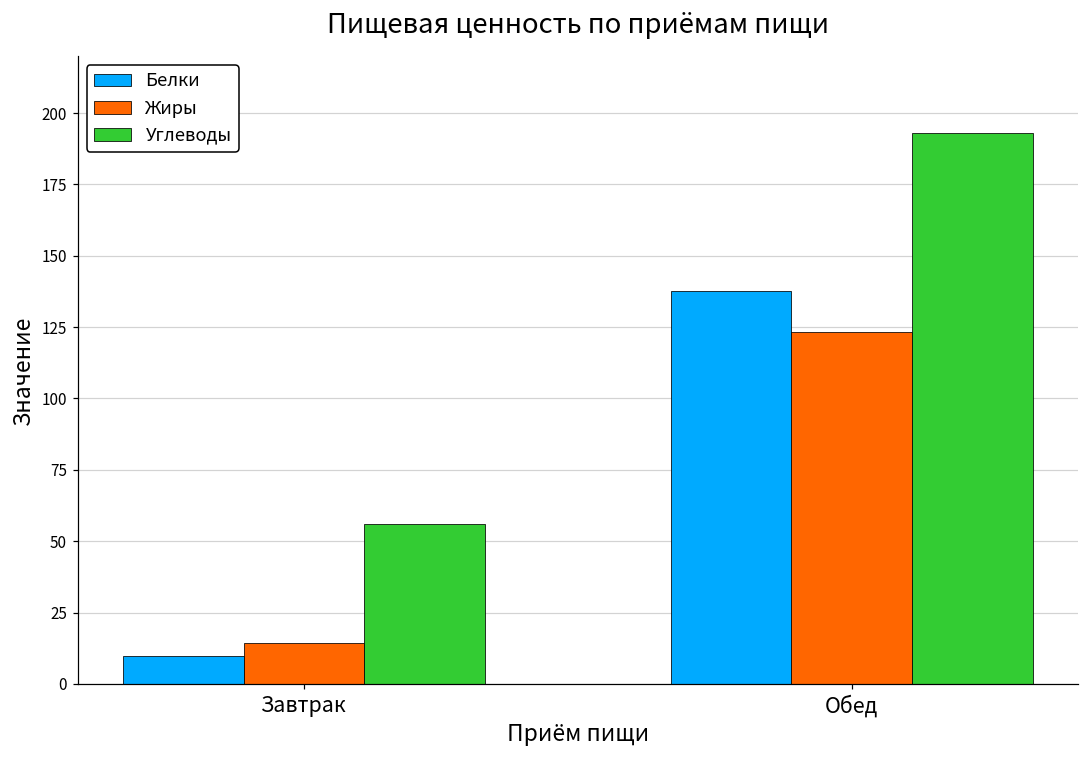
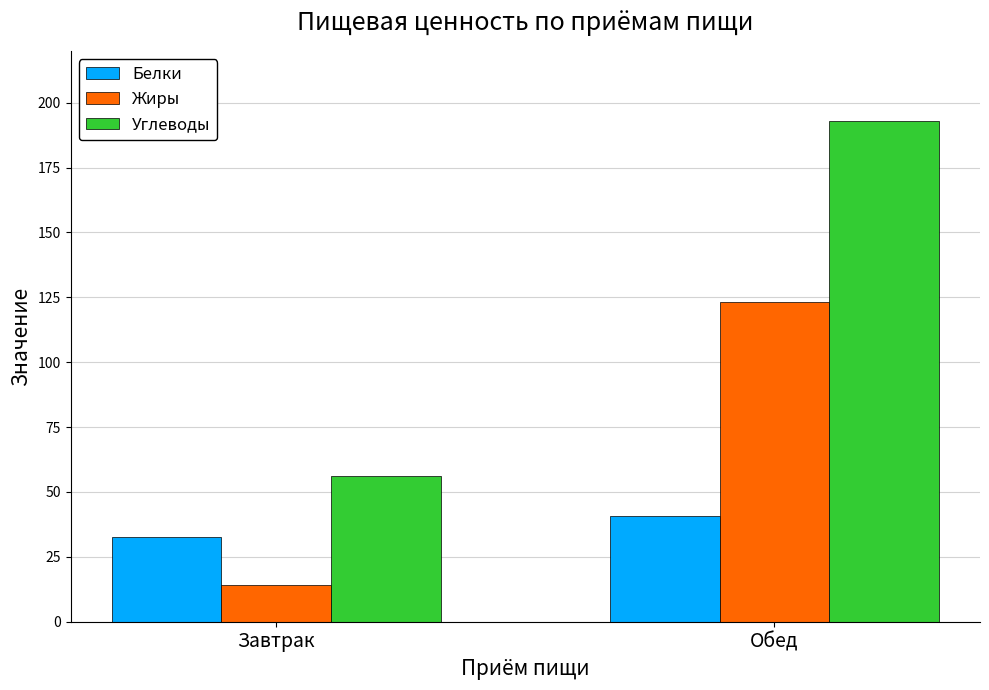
  {
    "Белки": {
-     "Завтрак": 10,
-     "Обед": 138
+     "Завтрак": 33,
+     "Обед": 41
    },
    "Жиры": {
      "Завтрак": 14,
      "Обед": 123
    },
    "Углеводы": {
      "Завтрак": 56,
      "Обед": 193
    }
  }
